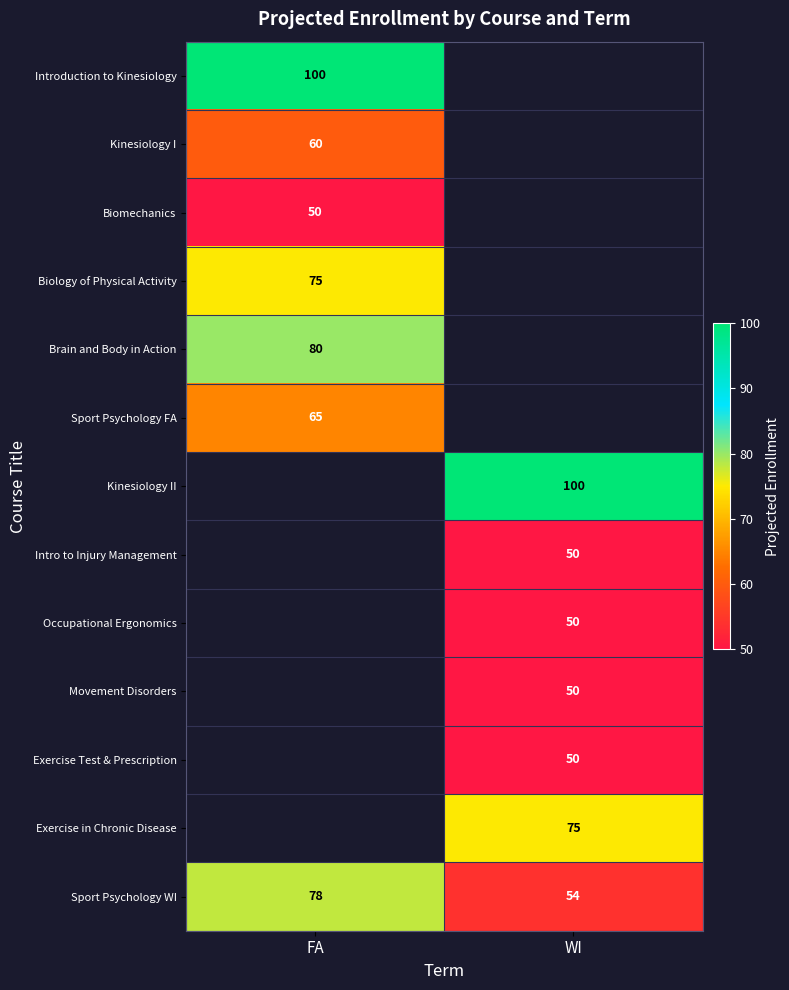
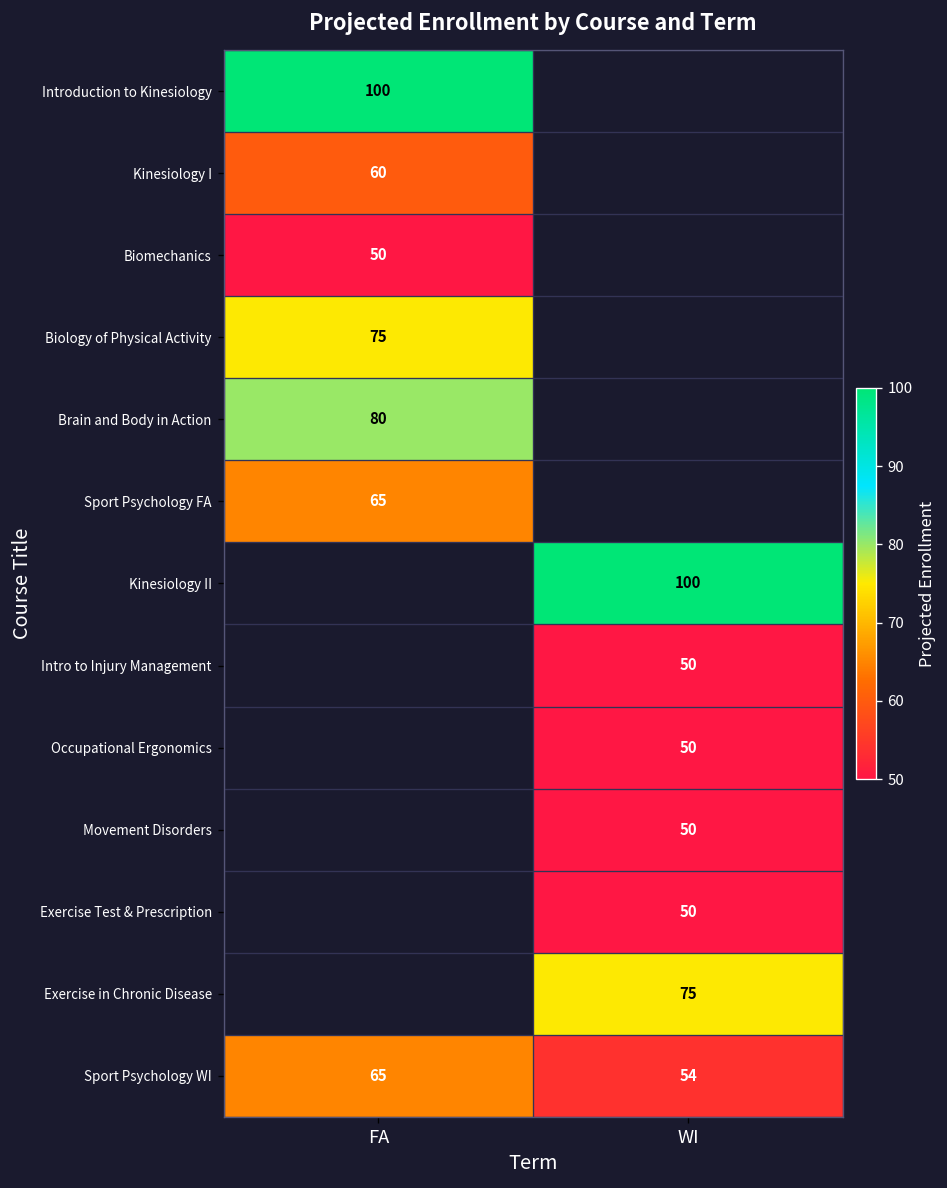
  {
    "Introduction to Kinesiology": {
      "FA": 100
    },
    "Kinesiology I": {
      "FA": 60
    },
    "Biomechanics": {
      "FA": 50
    },
    "Biology of Physical Activity": {
      "FA": 75
    },
    "Brain and Body in Action": {
      "FA": 80
    },
    "Sport Psychology FA": {
      "FA": 65
    },
    "Kinesiology II": {
      "WI": 100
    },
    "Intro to Injury Management": {
      "WI": 50
    },
    "Occupational Ergonomics": {
      "WI": 50
    },
    "Movement Disorders": {
      "WI": 50
    },
    "Exercise Test & Prescription": {
      "WI": 50
    },
    "Exercise in Chronic Disease": {
      "WI": 75
    },
    "Sport Psychology WI": {
-     "FA": 78,
+     "FA": 65,
      "WI": 54
    }
  }
